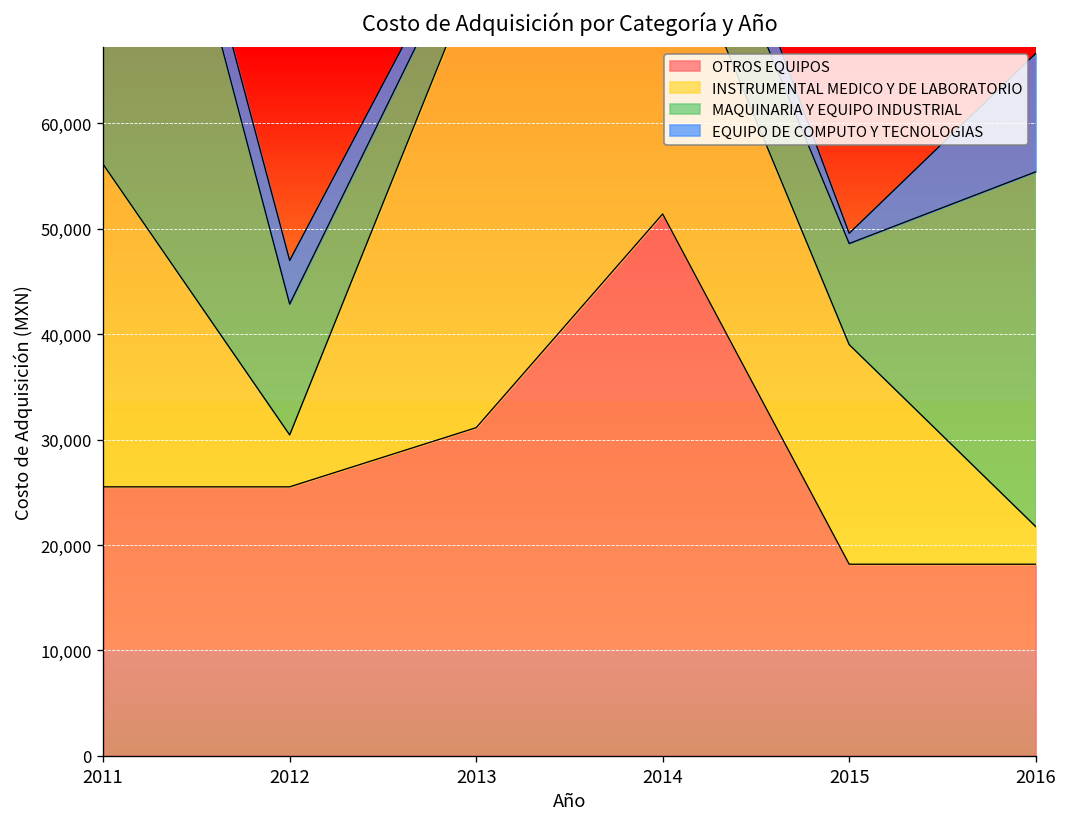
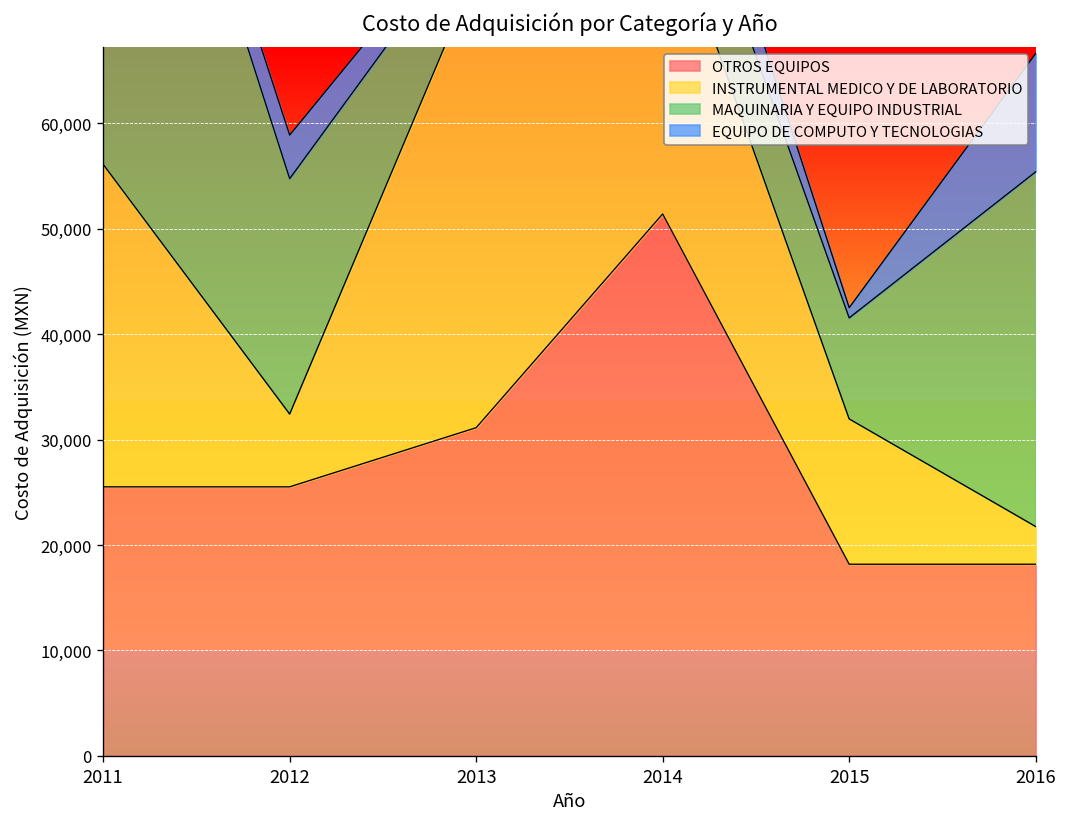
  {
    "OTROS EQUIPOS": {
      "2011": "26,000",
      "2012": "26,000",
      "2013": "31,000",
      "2014": "51,000",
      "2015": "18,000",
      "2016": "18,000"
    },
    "INSTRUMENTAL MEDICO Y DE LABORATORIO": {
      "2011": "31,000",
-     "2012": "5,000",
-     "2015": "21,000",
+     "2012": "7,000",
+     "2015": "14,000",
      "2016": "4,000"
    },
    "MAQUINARIA Y EQUIPO INDUSTRIAL": {
-     "2012": "12,000",
+     "2012": "22,000",
      "2015": "10,000",
      "2016": "34,000"
    },
    "EQUIPO DE COMPUTO Y TECNOLOGIAS": {
      "2012": "4,000",
      "2015": "1,000",
      "2016": "11,000"
    }
  }
